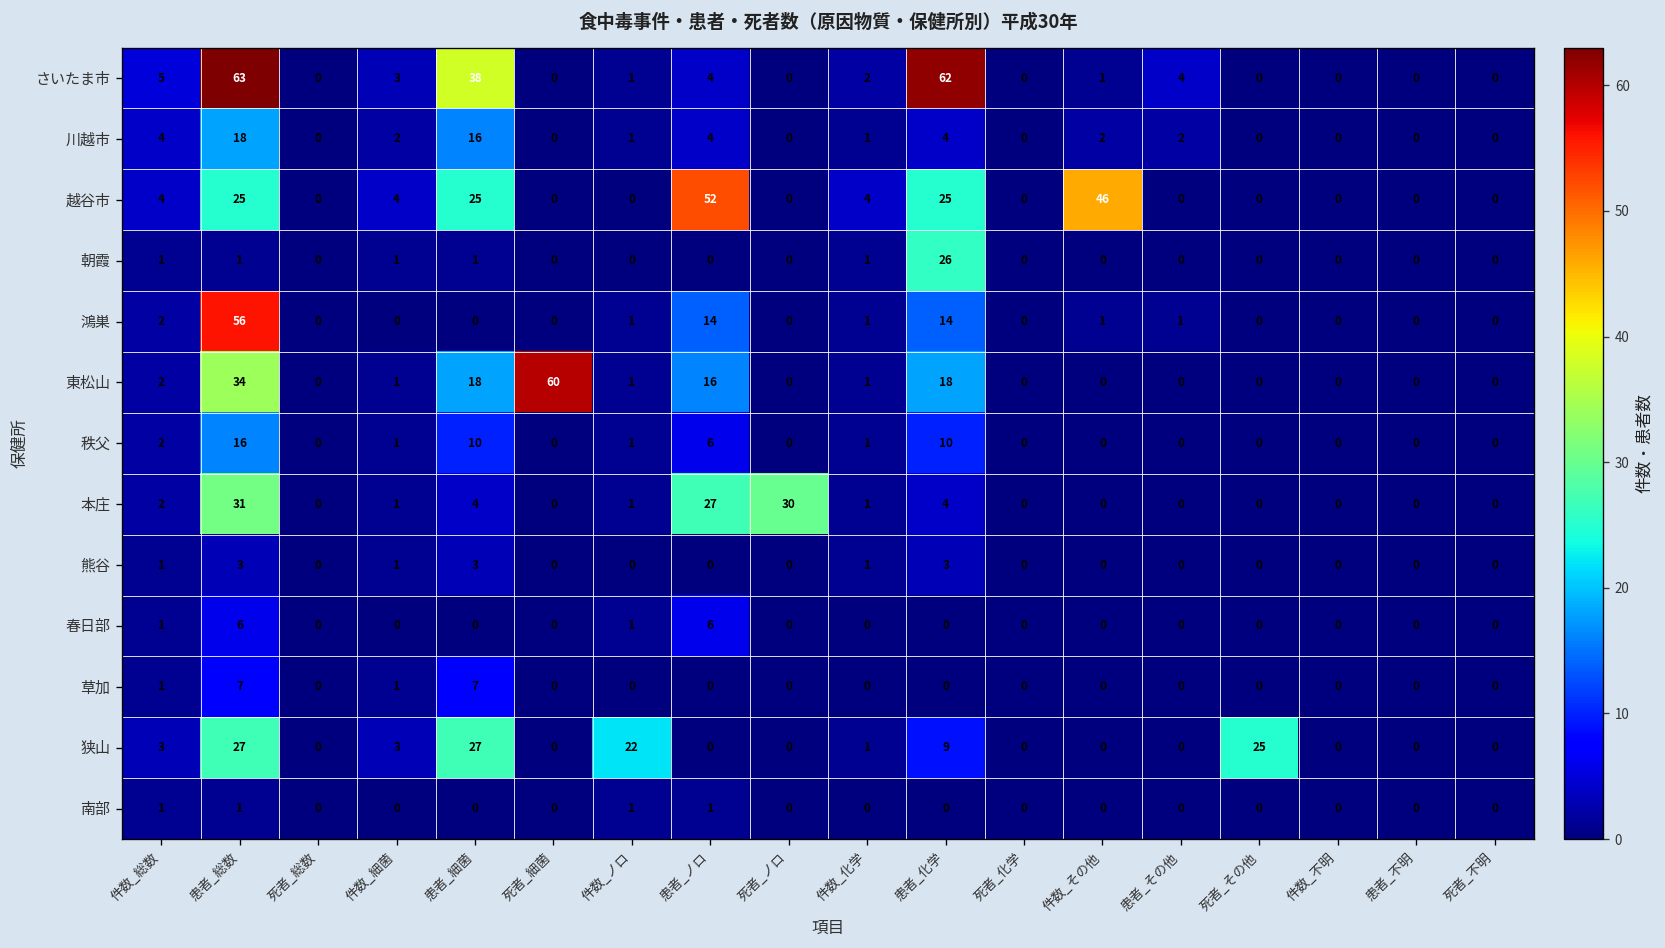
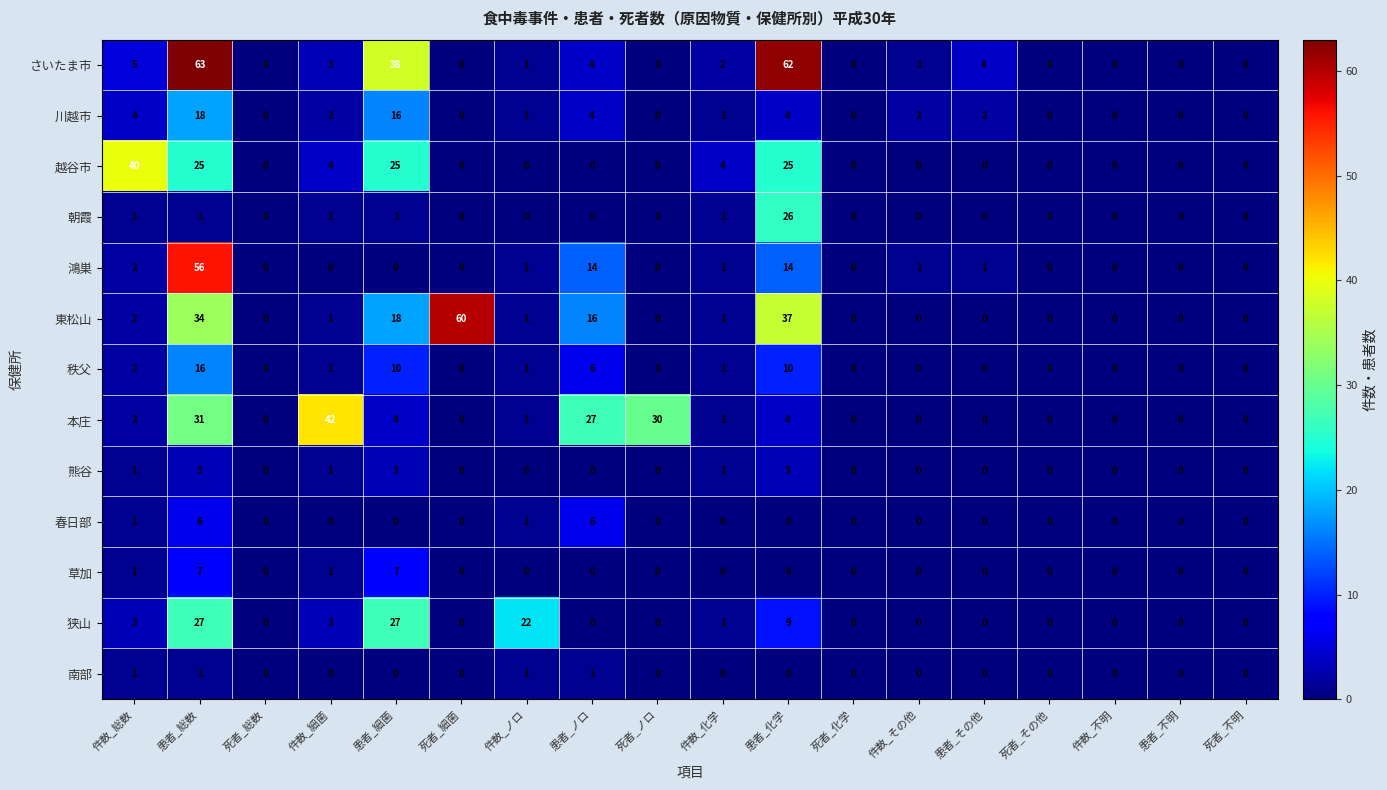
  {
    "越谷市": {
-     "件数_総数": 4,
+     "件数_総数": 40,
      "患者_総数": 25,
      "死者_総数": 0,
      "件数_細菌": 4,
      "患者_細菌": 25,
      "死者_細菌": 0,
      "件数_ノロ": 0,
-     "患者_ノロ": 52,
+     "患者_ノロ": 0,
      "死者_ノロ": 0,
      "件数_化学": 4,
      "患者_化学": 25,
      "死者_化学": 0,
-     "件数_その他": 46,
+     "件数_その他": 0,
      "患者_その他": 0,
      "死者_その他": 0,
      "件数_不明": 0,
      "患者_不明": 0,
      "死者_不明": 0
    },
    "東松山": {
      "件数_総数": 2,
      "患者_総数": 34,
      "死者_総数": 0,
      "件数_細菌": 1,
      "患者_細菌": 18,
      "死者_細菌": 60,
      "件数_ノロ": 1,
      "患者_ノロ": 16,
      "死者_ノロ": 0,
      "件数_化学": 1,
-     "患者_化学": 18,
+     "患者_化学": 37,
      "死者_化学": 0,
      "件数_その他": 0,
      "患者_その他": 0,
      "死者_その他": 0,
      "件数_不明": 0,
      "患者_不明": 0,
      "死者_不明": 0
    },
    "本庄": {
      "件数_総数": 2,
      "患者_総数": 31,
      "死者_総数": 0,
-     "件数_細菌": 1,
+     "件数_細菌": 42,
      "患者_細菌": 4,
      "死者_細菌": 0,
      "件数_ノロ": 1,
      "患者_ノロ": 27,
      "死者_ノロ": 30,
      "件数_化学": 1,
      "患者_化学": 4,
      "死者_化学": 0,
      "件数_その他": 0,
      "患者_その他": 0,
      "死者_その他": 0,
      "件数_不明": 0,
      "患者_不明": 0,
      "死者_不明": 0
    },
    "狭山": {
      "件数_総数": 3,
      "患者_総数": 27,
      "死者_総数": 0,
      "件数_細菌": 3,
      "患者_細菌": 27,
      "死者_細菌": 0,
      "件数_ノロ": 22,
      "患者_ノロ": 0,
      "死者_ノロ": 0,
      "件数_化学": 1,
      "患者_化学": 9,
      "死者_化学": 0,
      "件数_その他": 0,
      "患者_その他": 0,
-     "死者_その他": 25,
+     "死者_その他": 0,
      "件数_不明": 0,
      "患者_不明": 0,
      "死者_不明": 0
    }
  }
